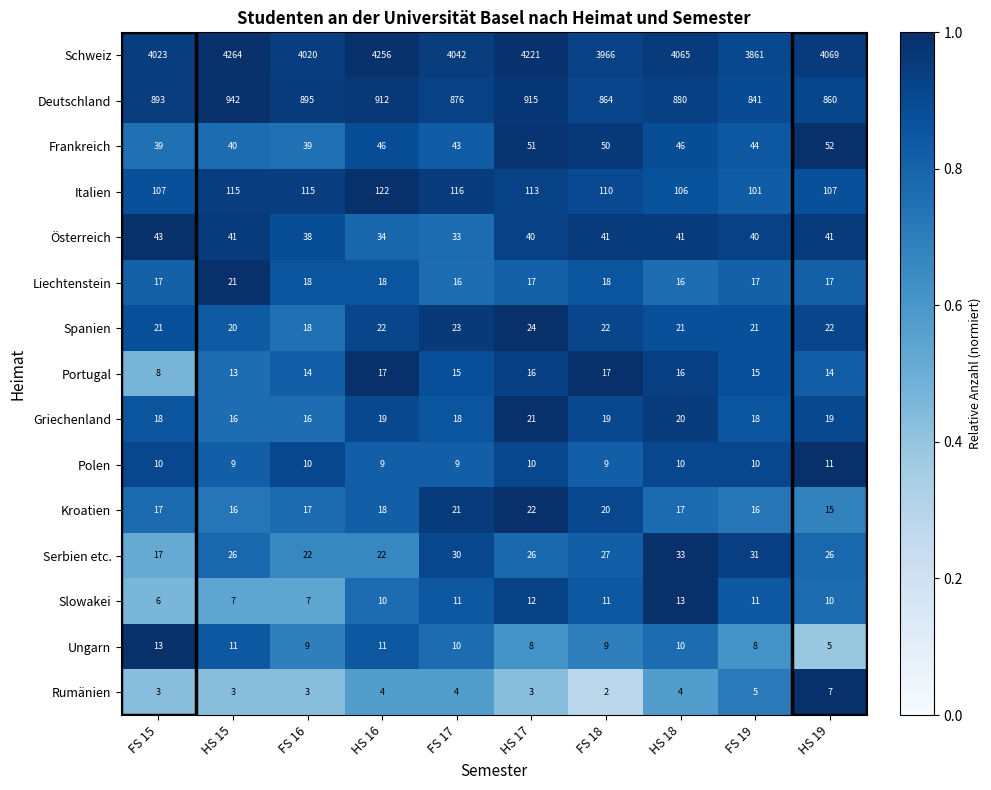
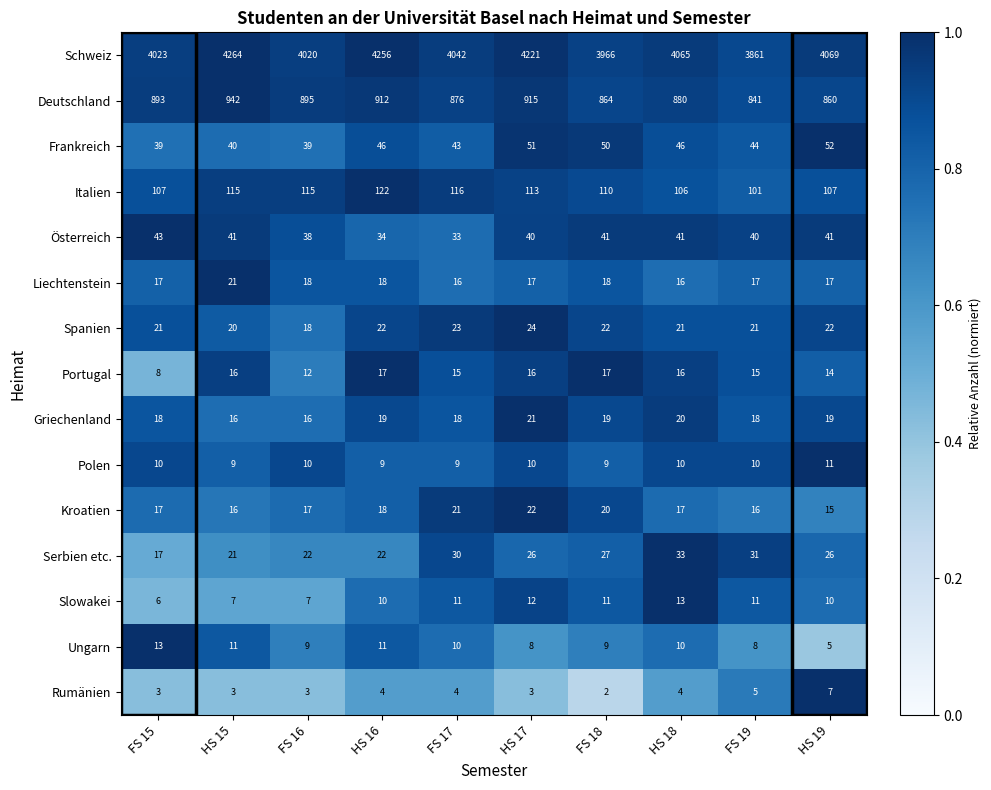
  {
    "Schweiz": {
      "FS 15": 4023,
      "HS 15": 4264,
      "FS 16": 4020,
      "HS 16": 4256,
      "FS 17": 4042,
      "HS 17": 4221,
      "FS 18": 3966,
      "HS 18": 4065,
      "FS 19": 3861,
      "HS 19": 4069
    },
    "Deutschland": {
      "FS 15": 893,
      "HS 15": 942,
      "FS 16": 895,
      "HS 16": 912,
      "FS 17": 876,
      "HS 17": 915,
      "FS 18": 864,
      "HS 18": 880,
      "FS 19": 841,
      "HS 19": 860
    },
    "Frankreich": {
      "FS 15": 39,
      "HS 15": 40,
      "FS 16": 39,
      "HS 16": 46,
      "FS 17": 43,
      "HS 17": 51,
      "FS 18": 50,
      "HS 18": 46,
      "FS 19": 44,
      "HS 19": 52
    },
    "Italien": {
      "FS 15": 107,
      "HS 15": 115,
      "FS 16": 115,
      "HS 16": 122,
      "FS 17": 116,
      "HS 17": 113,
      "FS 18": 110,
      "HS 18": 106,
      "FS 19": 101,
      "HS 19": 107
    },
    "Österreich": {
      "FS 15": 43,
      "HS 15": 41,
      "FS 16": 38,
      "HS 16": 34,
      "FS 17": 33,
      "HS 17": 40,
      "FS 18": 41,
      "HS 18": 41,
      "FS 19": 40,
      "HS 19": 41
    },
    "Liechtenstein": {
      "FS 15": 17,
      "HS 15": 21,
      "FS 16": 18,
      "HS 16": 18,
      "FS 17": 16,
      "HS 17": 17,
      "FS 18": 18,
      "HS 18": 16,
      "FS 19": 17,
      "HS 19": 17
    },
    "Spanien": {
      "FS 15": 21,
      "HS 15": 20,
      "FS 16": 18,
      "HS 16": 22,
      "FS 17": 23,
      "HS 17": 24,
      "FS 18": 22,
      "HS 18": 21,
      "FS 19": 21,
      "HS 19": 22
    },
    "Portugal": {
      "FS 15": 8,
-     "HS 15": 13,
-     "FS 16": 14,
+     "HS 15": 16,
+     "FS 16": 12,
      "HS 16": 17,
      "FS 17": 15,
      "HS 17": 16,
      "FS 18": 17,
      "HS 18": 16,
      "FS 19": 15,
      "HS 19": 14
    },
    "Griechenland": {
      "FS 15": 18,
      "HS 15": 16,
      "FS 16": 16,
      "HS 16": 19,
      "FS 17": 18,
      "HS 17": 21,
      "FS 18": 19,
      "HS 18": 20,
      "FS 19": 18,
      "HS 19": 19
    },
    "Polen": {
      "FS 15": 10,
      "HS 15": 9,
      "FS 16": 10,
      "HS 16": 9,
      "FS 17": 9,
      "HS 17": 10,
      "FS 18": 9,
      "HS 18": 10,
      "FS 19": 10,
      "HS 19": 11
    },
    "Kroatien": {
      "FS 15": 17,
      "HS 15": 16,
      "FS 16": 17,
      "HS 16": 18,
      "FS 17": 21,
      "HS 17": 22,
      "FS 18": 20,
      "HS 18": 17,
      "FS 19": 16,
      "HS 19": 15
    },
    "Serbien etc.": {
      "FS 15": 17,
-     "HS 15": 26,
+     "HS 15": 21,
      "FS 16": 22,
      "HS 16": 22,
      "FS 17": 30,
      "HS 17": 26,
      "FS 18": 27,
      "HS 18": 33,
      "FS 19": 31,
      "HS 19": 26
    },
    "Slowakei": {
      "FS 15": 6,
      "HS 15": 7,
      "FS 16": 7,
      "HS 16": 10,
      "FS 17": 11,
      "HS 17": 12,
      "FS 18": 11,
      "HS 18": 13,
      "FS 19": 11,
      "HS 19": 10
    },
    "Ungarn": {
      "FS 15": 13,
      "HS 15": 11,
      "FS 16": 9,
      "HS 16": 11,
      "FS 17": 10,
      "HS 17": 8,
      "FS 18": 9,
      "HS 18": 10,
      "FS 19": 8,
      "HS 19": 5
    },
    "Rumänien": {
      "FS 15": 3,
      "HS 15": 3,
      "FS 16": 3,
      "HS 16": 4,
      "FS 17": 4,
      "HS 17": 3,
      "FS 18": 2,
      "HS 18": 4,
      "FS 19": 5,
      "HS 19": 7
    }
  }
